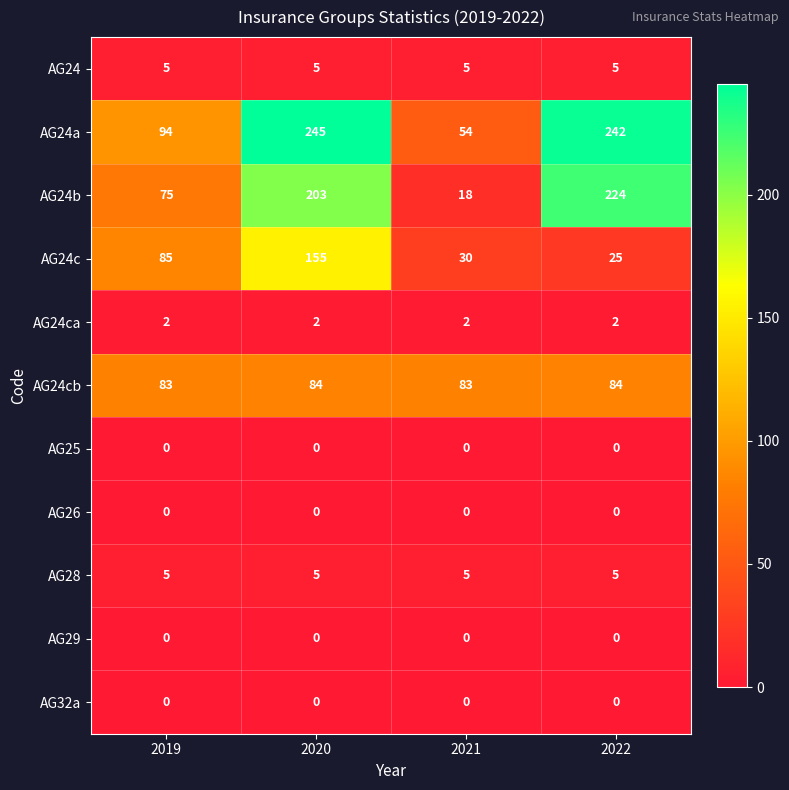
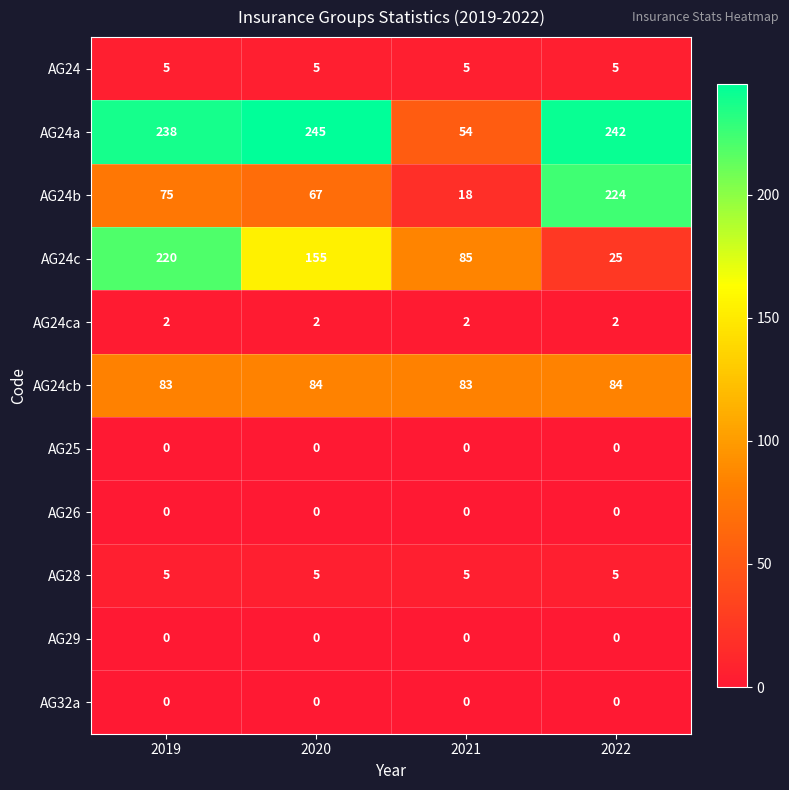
  {
    "AG24": {
      "2019": 5,
      "2020": 5,
      "2021": 5,
      "2022": 5
    },
    "AG24a": {
-     "2019": 94,
+     "2019": 238,
      "2020": 245,
      "2021": 54,
      "2022": 242
    },
    "AG24b": {
      "2019": 75,
-     "2020": 203,
+     "2020": 67,
      "2021": 18,
      "2022": 224
    },
    "AG24c": {
-     "2019": 85,
+     "2019": 220,
      "2020": 155,
-     "2021": 30,
+     "2021": 85,
      "2022": 25
    },
    "AG24ca": {
      "2019": 2,
      "2020": 2,
      "2021": 2,
      "2022": 2
    },
    "AG24cb": {
      "2019": 83,
      "2020": 84,
      "2021": 83,
      "2022": 84
    },
    "AG25": {
      "2019": 0,
      "2020": 0,
      "2021": 0,
      "2022": 0
    },
    "AG26": {
      "2019": 0,
      "2020": 0,
      "2021": 0,
      "2022": 0
    },
    "AG28": {
      "2019": 5,
      "2020": 5,
      "2021": 5,
      "2022": 5
    },
    "AG29": {
      "2019": 0,
      "2020": 0,
      "2021": 0,
      "2022": 0
    },
    "AG32a": {
      "2019": 0,
      "2020": 0,
      "2021": 0,
      "2022": 0
    }
  }
